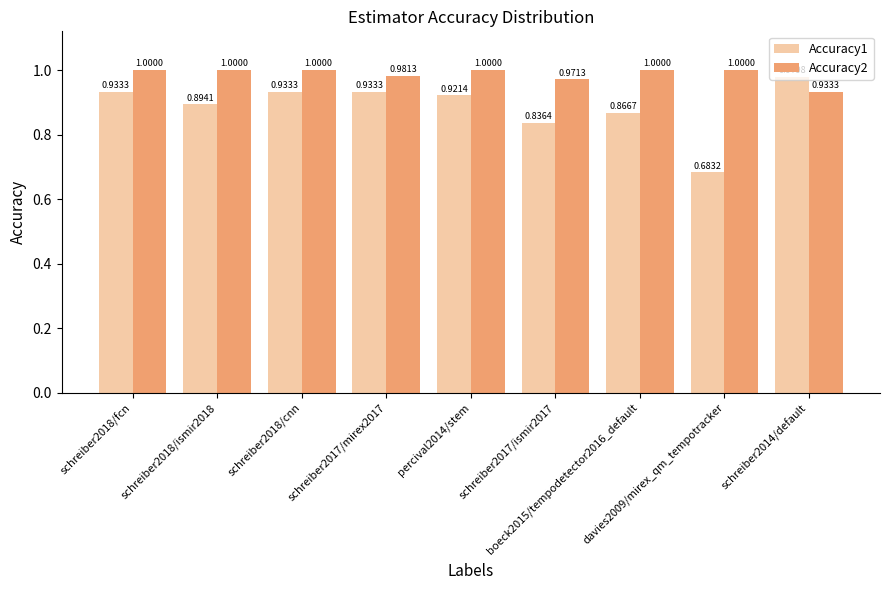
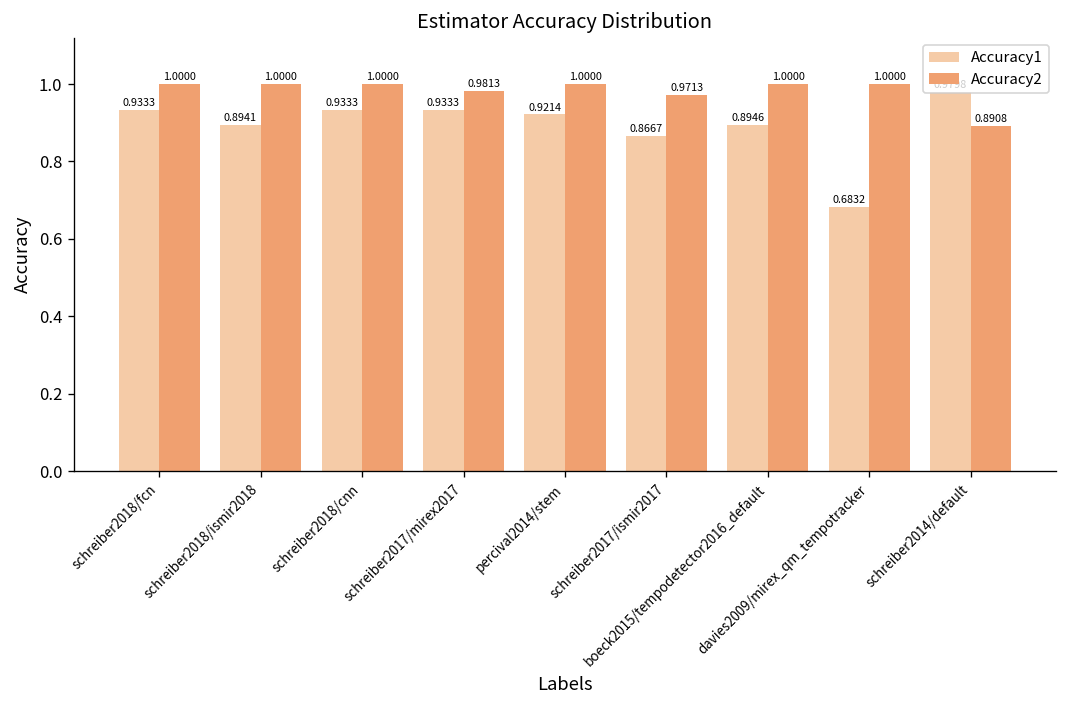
  {
    "Accuracy1": {
      "schreiber2018/fcn": 0.9333,
      "schreiber2018/ismir2018": 0.8941,
      "schreiber2018/cnn": 0.9333,
      "schreiber2017/mirex2017": 0.9333,
      "percival2014/stem": 0.9214,
-     "schreiber2017/ismir2017": 0.8364,
-     "boeck2015/tempodetector2016_default": 0.8667,
+     "schreiber2017/ismir2017": 0.8667,
+     "boeck2015/tempodetector2016_default": 0.8946,
      "davies2009/mirex_qm_tempotracker": 0.6832
    },
    "Accuracy2": {
      "schreiber2018/fcn": 1.0000,
      "schreiber2018/ismir2018": 1.0000,
      "schreiber2018/cnn": 1.0000,
      "schreiber2017/mirex2017": 0.9813,
      "percival2014/stem": 1.0000,
      "schreiber2017/ismir2017": 0.9713,
      "boeck2015/tempodetector2016_default": 1.0000,
      "davies2009/mirex_qm_tempotracker": 1.0000,
-     "schreiber2014/default": 0.9333
+     "schreiber2014/default": 0.8908
    }
  }
